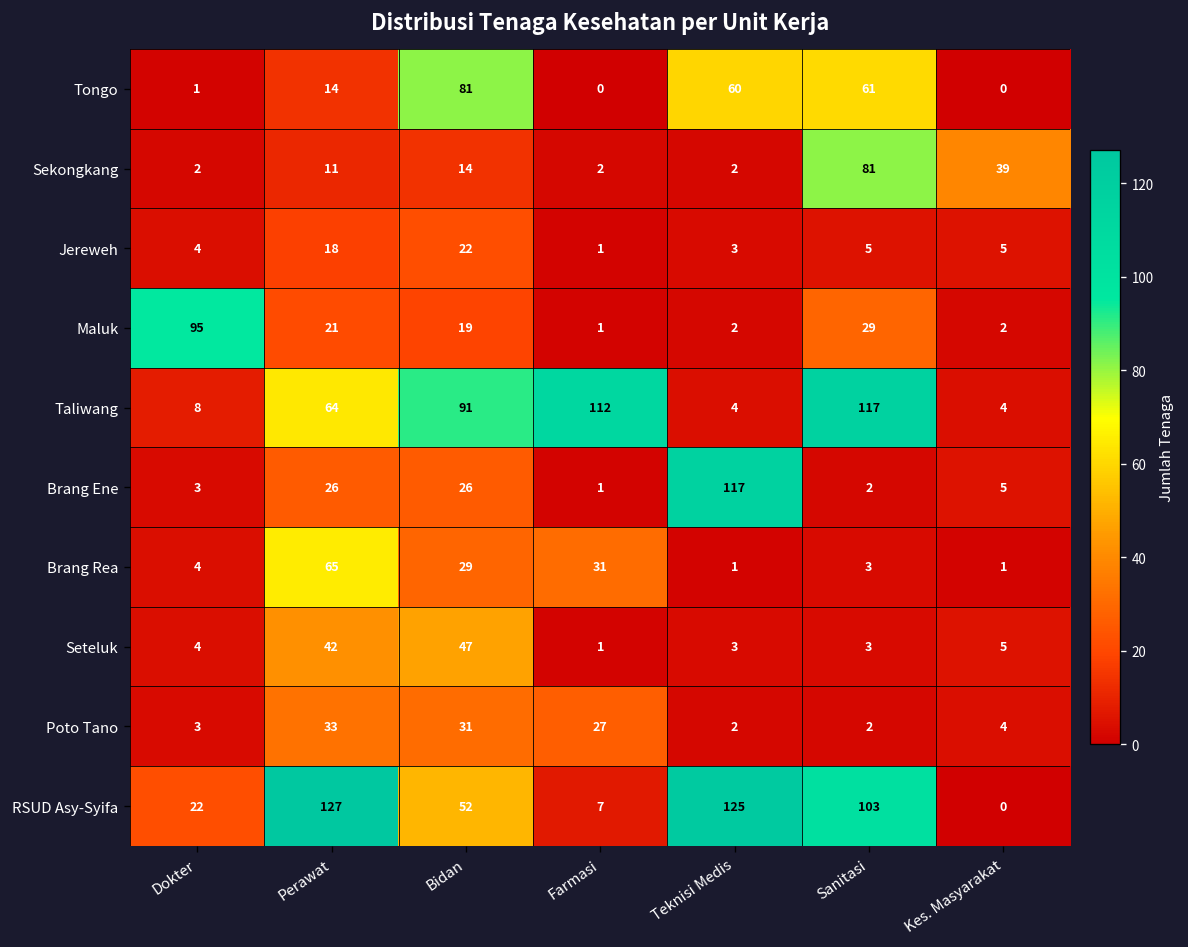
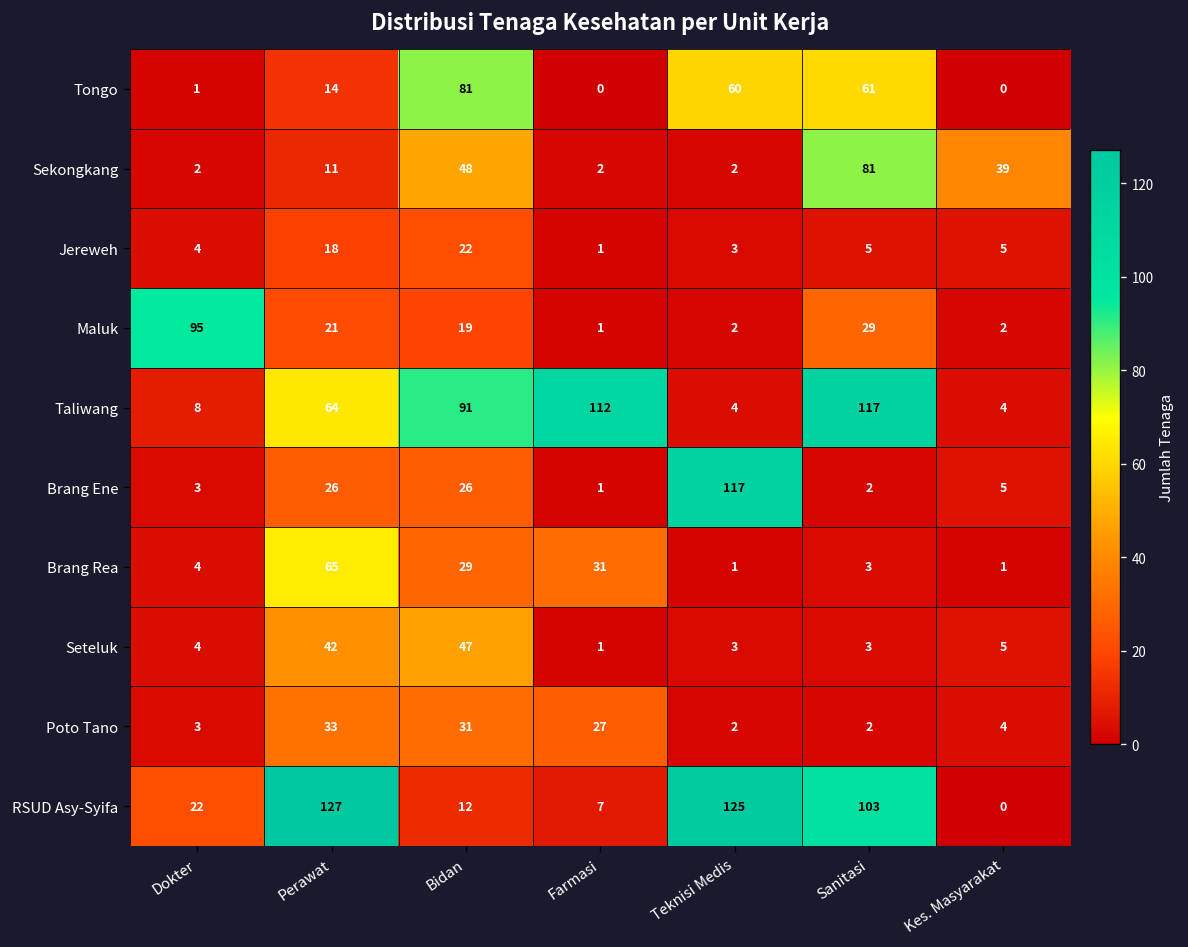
  {
    "Tongo": {
      "Dokter": 1,
      "Perawat": 14,
      "Bidan": 81,
      "Farmasi": 0,
      "Teknisi Medis": 60,
      "Sanitasi": 61,
      "Kes. Masyarakat": 0
    },
    "Sekongkang": {
      "Dokter": 2,
      "Perawat": 11,
-     "Bidan": 14,
+     "Bidan": 48,
      "Farmasi": 2,
      "Teknisi Medis": 2,
      "Sanitasi": 81,
      "Kes. Masyarakat": 39
    },
    "Jereweh": {
      "Dokter": 4,
      "Perawat": 18,
      "Bidan": 22,
      "Farmasi": 1,
      "Teknisi Medis": 3,
      "Sanitasi": 5,
      "Kes. Masyarakat": 5
    },
    "Maluk": {
      "Dokter": 95,
      "Perawat": 21,
      "Bidan": 19,
      "Farmasi": 1,
      "Teknisi Medis": 2,
      "Sanitasi": 29,
      "Kes. Masyarakat": 2
    },
    "Taliwang": {
      "Dokter": 8,
      "Perawat": 64,
      "Bidan": 91,
      "Farmasi": 112,
      "Teknisi Medis": 4,
      "Sanitasi": 117,
      "Kes. Masyarakat": 4
    },
    "Brang Ene": {
      "Dokter": 3,
      "Perawat": 26,
      "Bidan": 26,
      "Farmasi": 1,
      "Teknisi Medis": 117,
      "Sanitasi": 2,
      "Kes. Masyarakat": 5
    },
    "Brang Rea": {
      "Dokter": 4,
      "Perawat": 65,
      "Bidan": 29,
      "Farmasi": 31,
      "Teknisi Medis": 1,
      "Sanitasi": 3,
      "Kes. Masyarakat": 1
    },
    "Seteluk": {
      "Dokter": 4,
      "Perawat": 42,
      "Bidan": 47,
      "Farmasi": 1,
      "Teknisi Medis": 3,
      "Sanitasi": 3,
      "Kes. Masyarakat": 5
    },
    "Poto Tano": {
      "Dokter": 3,
      "Perawat": 33,
      "Bidan": 31,
      "Farmasi": 27,
      "Teknisi Medis": 2,
      "Sanitasi": 2,
      "Kes. Masyarakat": 4
    },
    "RSUD Asy-Syifa": {
      "Dokter": 22,
      "Perawat": 127,
-     "Bidan": 52,
+     "Bidan": 12,
      "Farmasi": 7,
      "Teknisi Medis": 125,
      "Sanitasi": 103,
      "Kes. Masyarakat": 0
    }
  }
